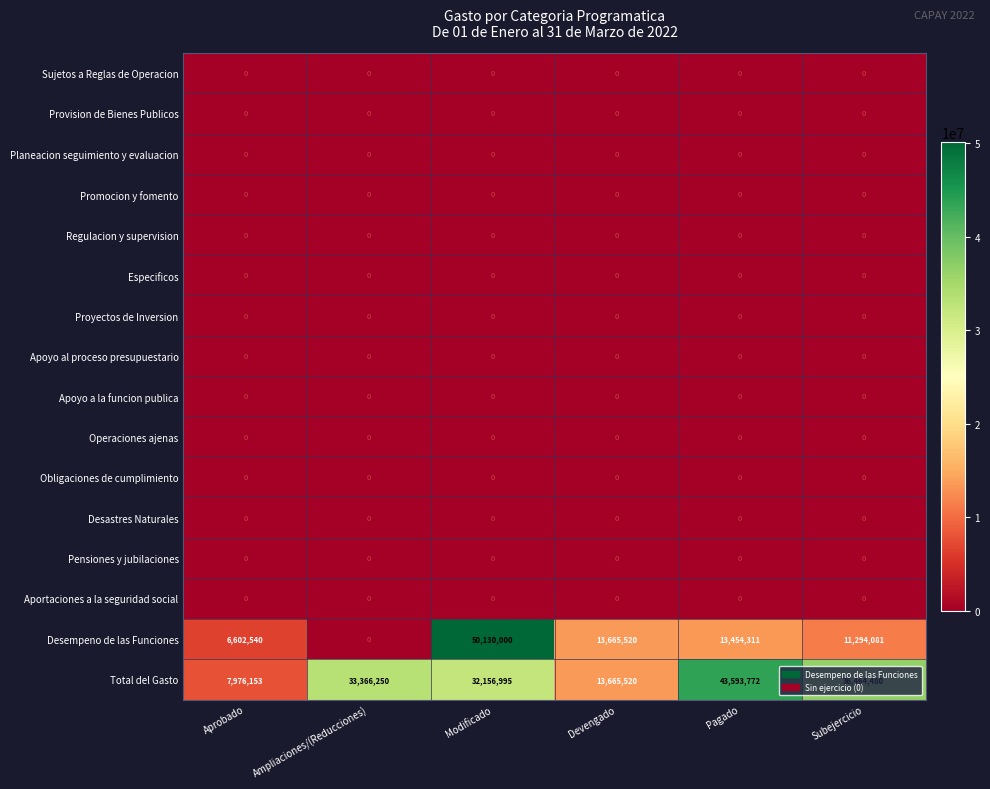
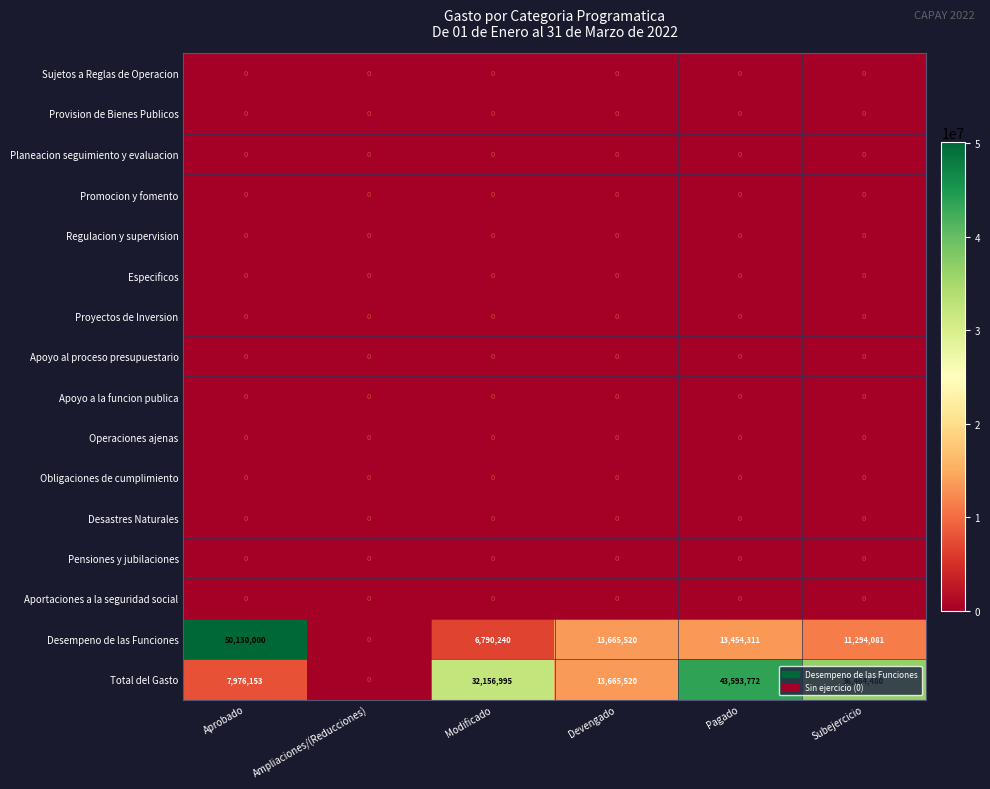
  {
    "Sujetos a Reglas de Operacion": {
      "Aprobado": "0",
      "Ampliaciones/(Reducciones)": "0",
      "Modificado": "0",
      "Devengado": "0",
      "Pagado": "0",
      "Subejercicio": "0"
    },
    "Provision de Bienes Publicos": {
      "Aprobado": "0",
      "Ampliaciones/(Reducciones)": "0",
      "Modificado": "0",
      "Devengado": "0",
      "Pagado": "0",
      "Subejercicio": "0"
    },
    "Planeacion seguimiento y evaluacion": {
      "Aprobado": "0",
      "Ampliaciones/(Reducciones)": "0",
      "Modificado": "0",
      "Devengado": "0",
      "Pagado": "0",
      "Subejercicio": "0"
    },
    "Promocion y fomento": {
      "Aprobado": "0",
      "Ampliaciones/(Reducciones)": "0",
      "Modificado": "0",
      "Devengado": "0",
      "Pagado": "0",
      "Subejercicio": "0"
    },
    "Regulacion y supervision": {
      "Aprobado": "0",
      "Ampliaciones/(Reducciones)": "0",
      "Modificado": "0",
      "Devengado": "0",
      "Pagado": "0",
      "Subejercicio": "0"
    },
    "Especificos": {
      "Aprobado": "0",
      "Ampliaciones/(Reducciones)": "0",
      "Modificado": "0",
      "Devengado": "0",
      "Pagado": "0",
      "Subejercicio": "0"
    },
    "Proyectos de Inversion": {
      "Aprobado": "0",
      "Ampliaciones/(Reducciones)": "0",
      "Modificado": "0",
      "Devengado": "0",
      "Pagado": "0",
      "Subejercicio": "0"
    },
    "Apoyo al proceso presupuestario": {
      "Aprobado": "0",
      "Ampliaciones/(Reducciones)": "0",
      "Modificado": "0",
      "Devengado": "0",
      "Pagado": "0",
      "Subejercicio": "0"
    },
    "Apoyo a la funcion publica": {
      "Aprobado": "0",
      "Ampliaciones/(Reducciones)": "0",
      "Modificado": "0",
      "Devengado": "0",
      "Pagado": "0",
      "Subejercicio": "0"
    },
    "Operaciones ajenas": {
      "Aprobado": "0",
      "Ampliaciones/(Reducciones)": "0",
      "Modificado": "0",
      "Devengado": "0",
      "Pagado": "0",
      "Subejercicio": "0"
    },
    "Obligaciones de cumplimiento": {
      "Aprobado": "0",
      "Ampliaciones/(Reducciones)": "0",
      "Modificado": "0",
      "Devengado": "0",
      "Pagado": "0",
      "Subejercicio": "0"
    },
    "Desastres Naturales": {
      "Aprobado": "0",
      "Ampliaciones/(Reducciones)": "0",
      "Modificado": "0",
      "Devengado": "0",
      "Pagado": "0",
      "Subejercicio": "0"
    },
    "Pensiones y jubilaciones": {
      "Aprobado": "0",
      "Ampliaciones/(Reducciones)": "0",
      "Modificado": "0",
      "Devengado": "0",
      "Pagado": "0",
      "Subejercicio": "0"
    },
    "Aportaciones a la seguridad social": {
      "Aprobado": "0",
      "Ampliaciones/(Reducciones)": "0",
      "Modificado": "0",
      "Devengado": "0",
      "Pagado": "0",
      "Subejercicio": "0"
    },
    "Desempeno de las Funciones": {
-     "Aprobado": "6,602,540",
+     "Aprobado": "50,130,000",
      "Ampliaciones/(Reducciones)": "0",
-     "Modificado": "50,130,000",
+     "Modificado": "6,790,240",
      "Devengado": "13,665,520",
      "Pagado": "13,454,311",
      "Subejercicio": "11,294,081"
    },
    "Total del Gasto": {
      "Aprobado": "7,976,153",
-     "Ampliaciones/(Reducciones)": "33,366,250",
+     "Ampliaciones/(Reducciones)": "0",
      "Modificado": "32,156,995",
      "Devengado": "13,665,520",
      "Pagado": "43,593,772"
    }
  }
